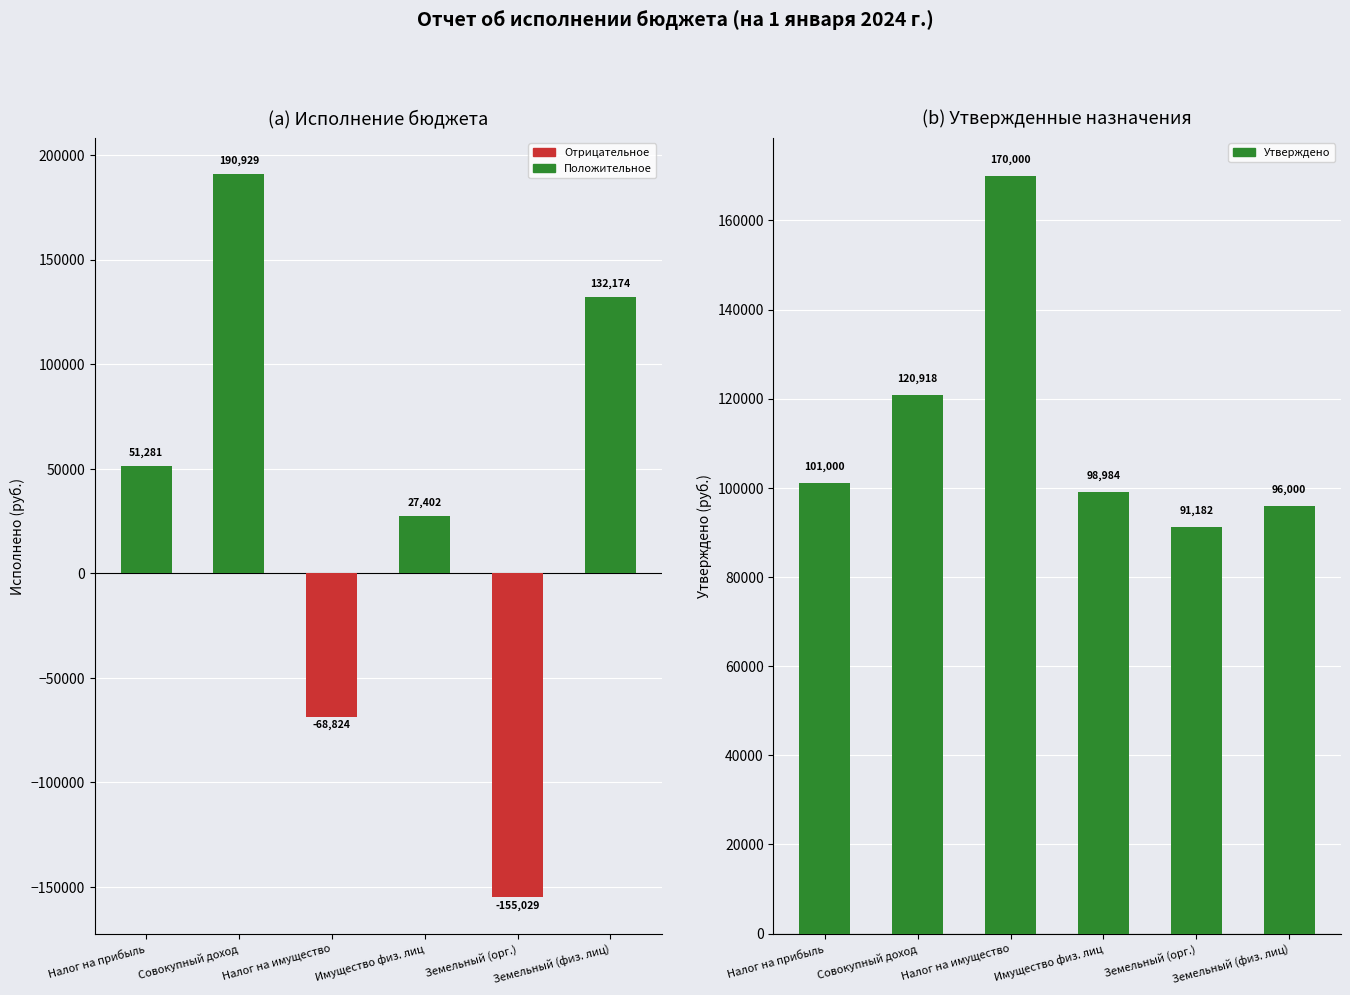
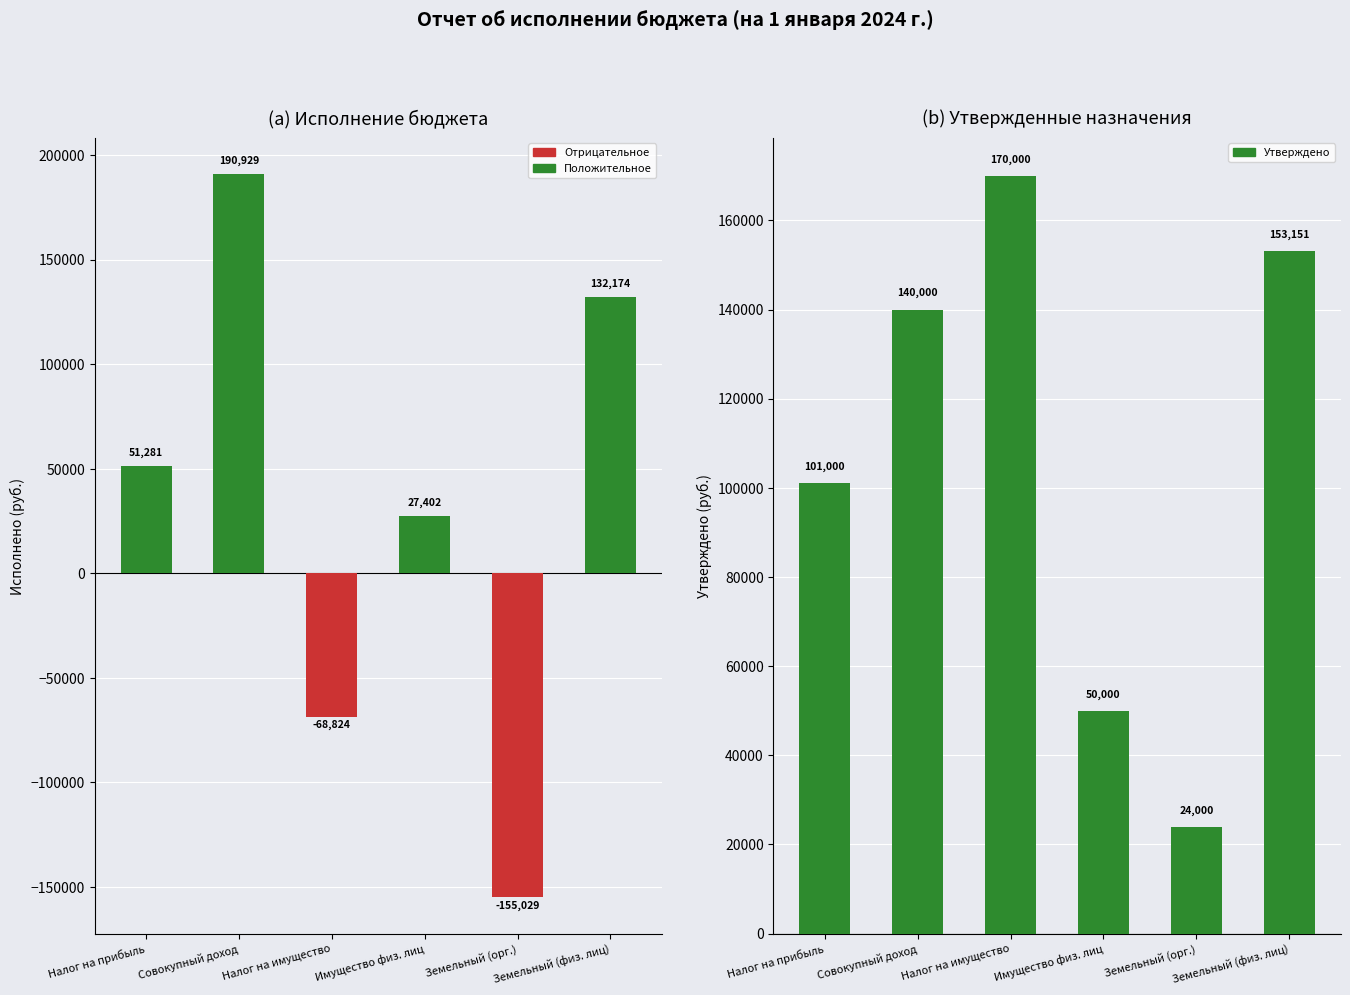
  {
    "(a) Исполнение бюджета": {
      "Налог на прибыль": "51,281",
      "Совокупный доход": "190,929",
      "Налог на имущество": "-68,824",
      "Имущество физ. лиц": "27,402",
      "Земельный (орг.)": "-155,029",
      "Земельный (физ. лиц)": "132,174"
    },
    "(b) Утвержденные назначения": {
      "Налог на прибыль": "101,000",
-     "Совокупный доход": "120,918",
+     "Совокупный доход": "140,000",
      "Налог на имущество": "170,000",
-     "Имущество физ. лиц": "98,984",
-     "Земельный (орг.)": "91,182",
-     "Земельный (физ. лиц)": "96,000"
+     "Имущество физ. лиц": "50,000",
+     "Земельный (орг.)": "24,000",
+     "Земельный (физ. лиц)": "153,151"
    }
  }
